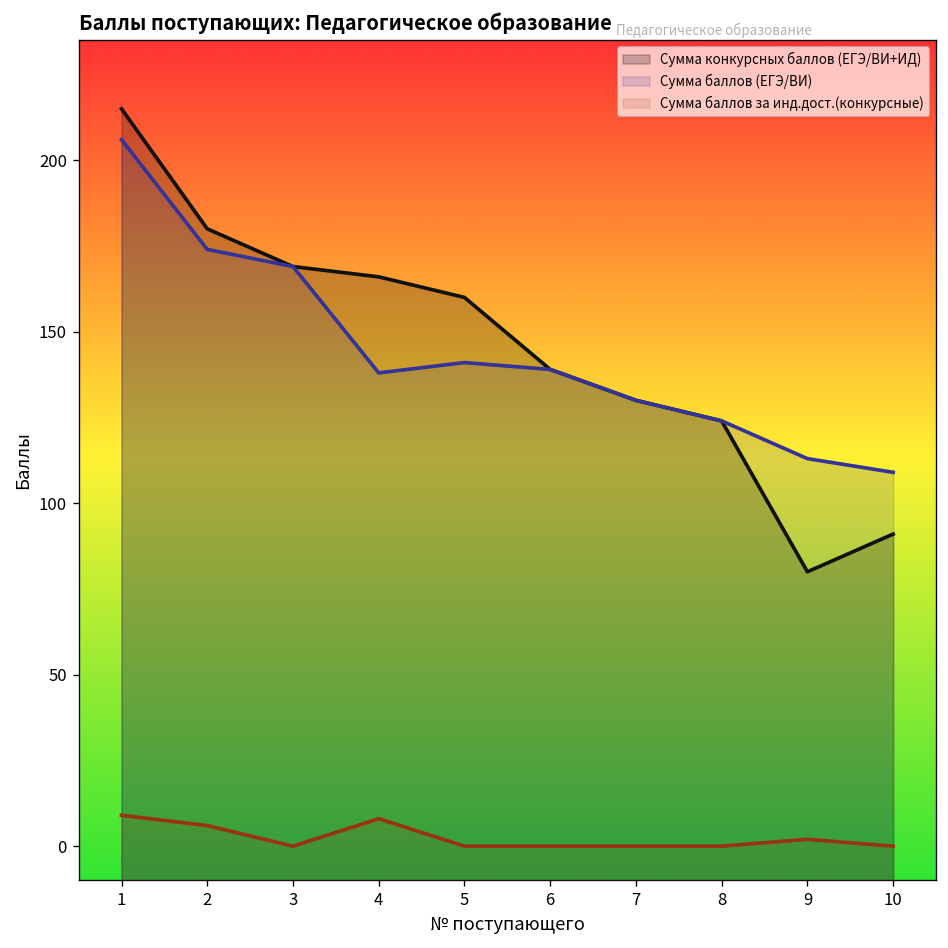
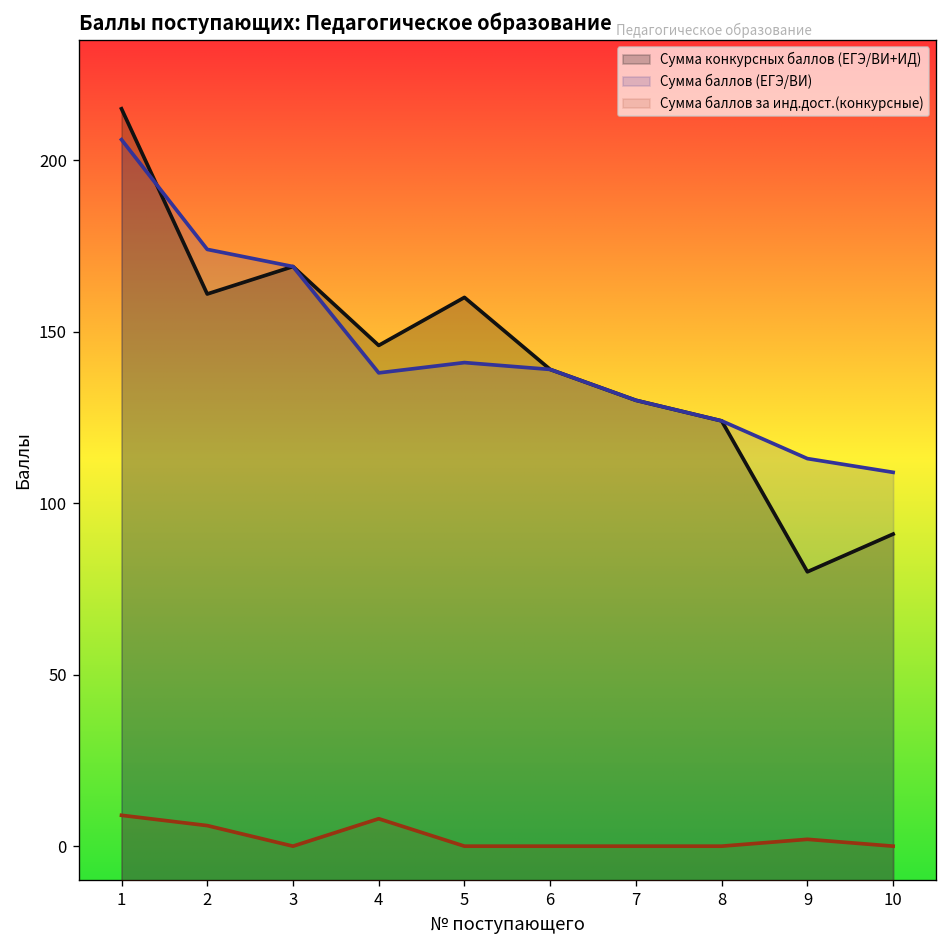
  {
    "Сумма конкурсных баллов (ЕГЭ/ВИ+ИД)": {
      "1": 215,
-     "2": 180,
-     "4": 166,
+     "2": 161,
+     "4": 146,
      "5": 160,
      "9": 80,
      "10": 91
    }
  }
